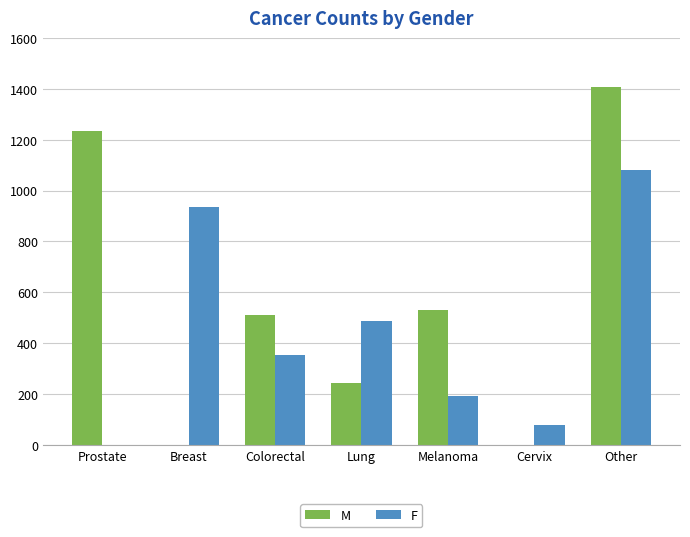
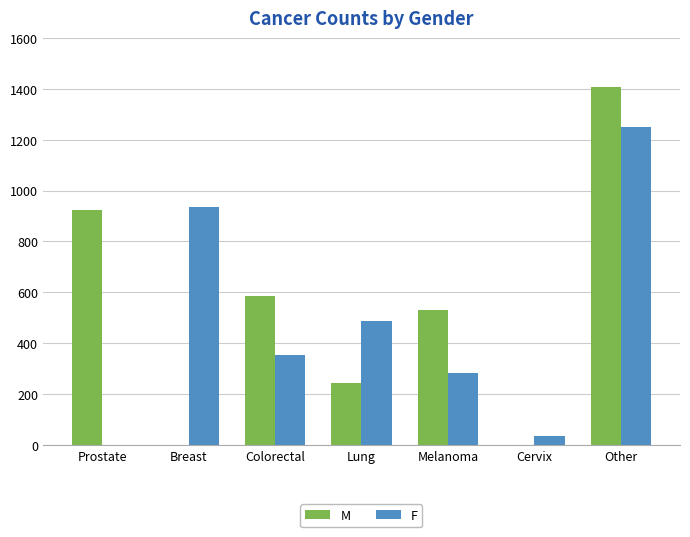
  {
    "M": {
-     "Prostate": 1230,
+     "Prostate": 920,
      "Breast": 0,
-     "Colorectal": 510,
+     "Colorectal": 590,
      "Lung": 250,
      "Melanoma": 530,
      "Cervix": 0,
      "Other": 1410
    },
    "F": {
      "Prostate": 0,
      "Breast": 940,
      "Colorectal": 360,
      "Lung": 490,
-     "Melanoma": 190,
-     "Cervix": 80,
-     "Other": 1080
+     "Melanoma": 280,
+     "Cervix": 30,
+     "Other": 1250
    }
  }
